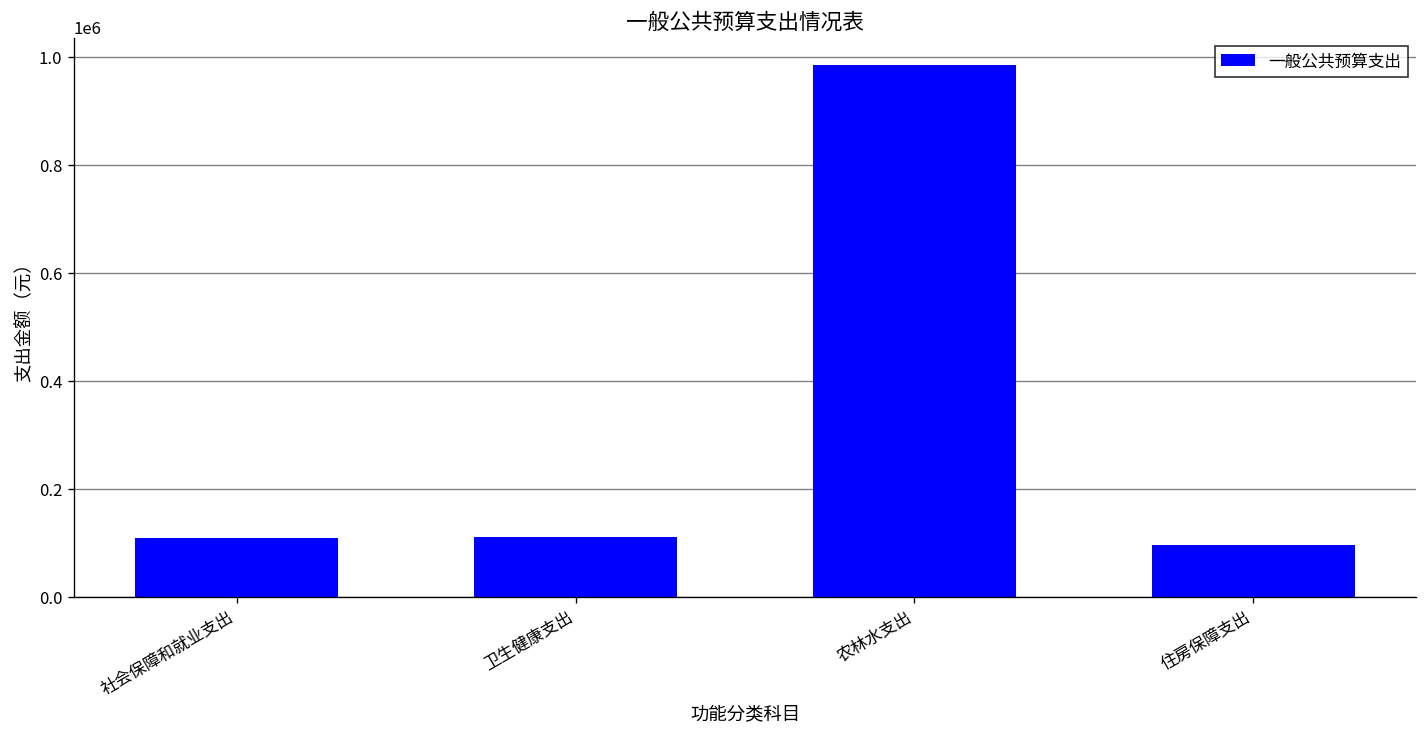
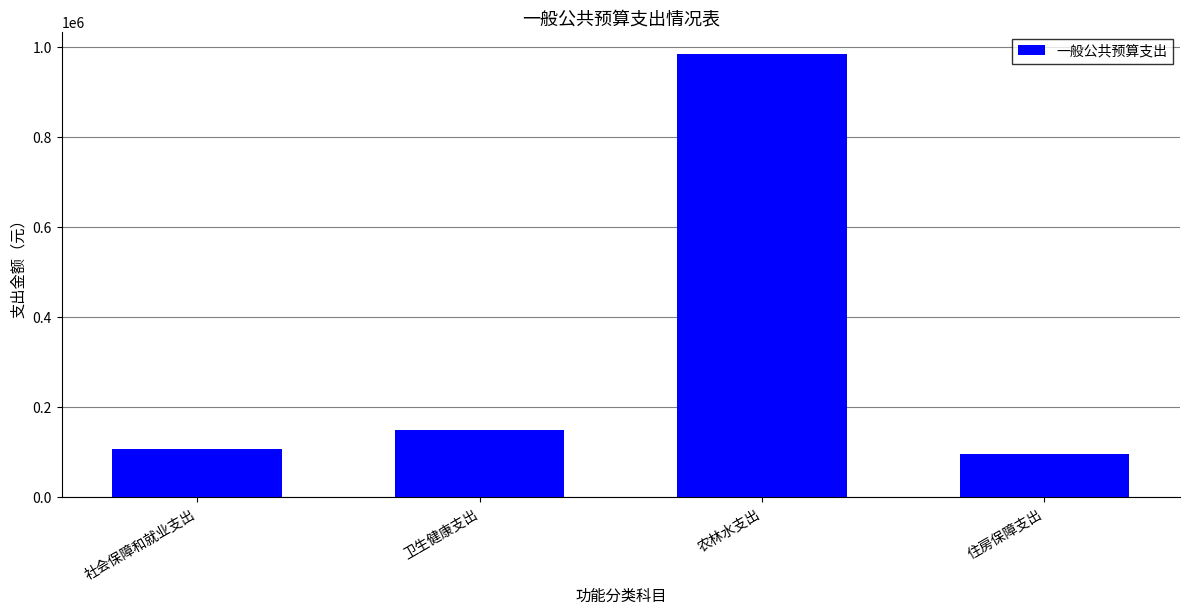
  {
    "社会保障和就业支出": 110000,
-   "卫生健康支出": 110000,
+   "卫生健康支出": 150000,
    "农林水支出": 990000,
    "住房保障支出": 100000
  }
